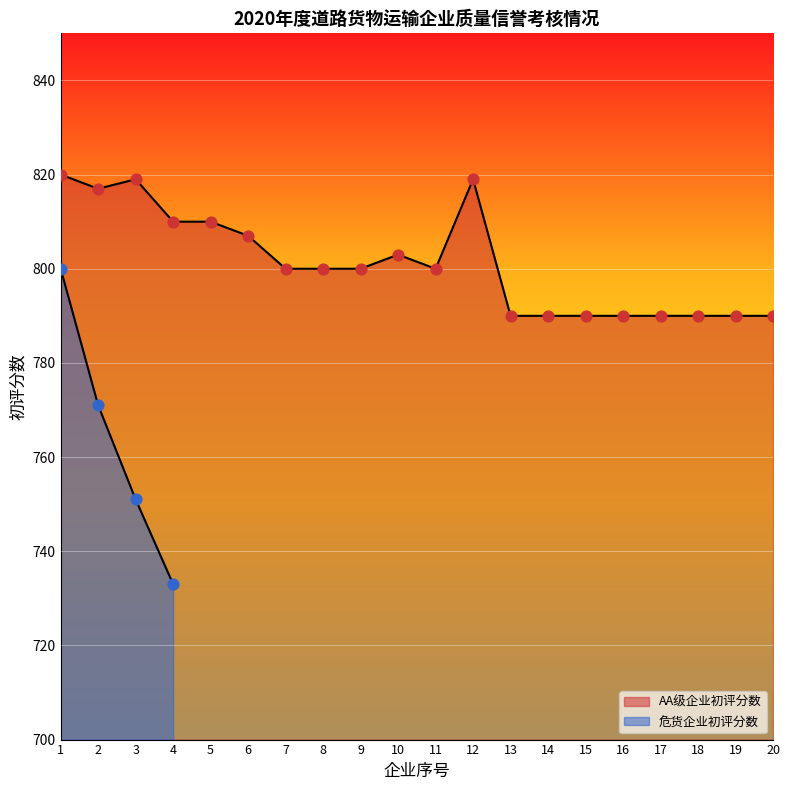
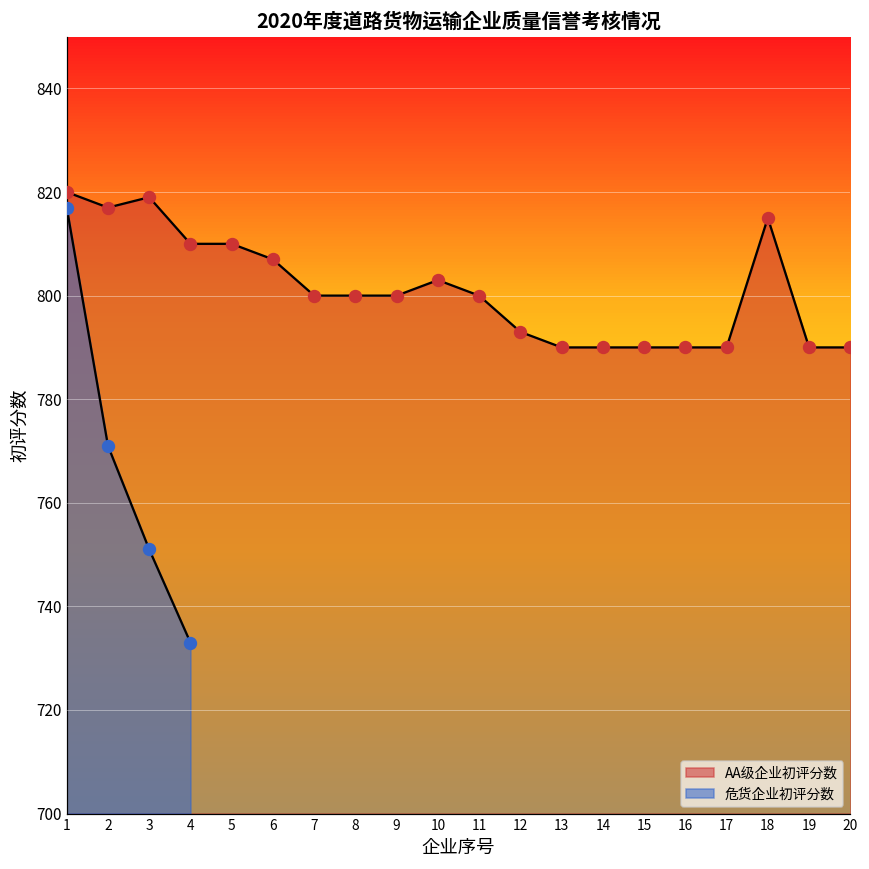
  {
    "AA级企业初评分数": {
      "1": 820,
      "2": 817,
      "3": 819,
      "4": 810,
      "5": 810,
      "6": 807,
      "7": 800,
      "8": 800,
      "9": 800,
      "10": 803,
      "11": 800,
-     "12": 819,
+     "12": 793,
      "13": 790,
      "14": 790,
      "15": 790,
      "16": 790,
      "17": 790,
-     "18": 790,
+     "18": 815,
      "19": 790,
      "20": 790
    },
    "危货企业初评分数": {
-     "1": 800,
+     "1": 817,
      "2": 771,
      "3": 751,
      "4": 733
    }
  }
